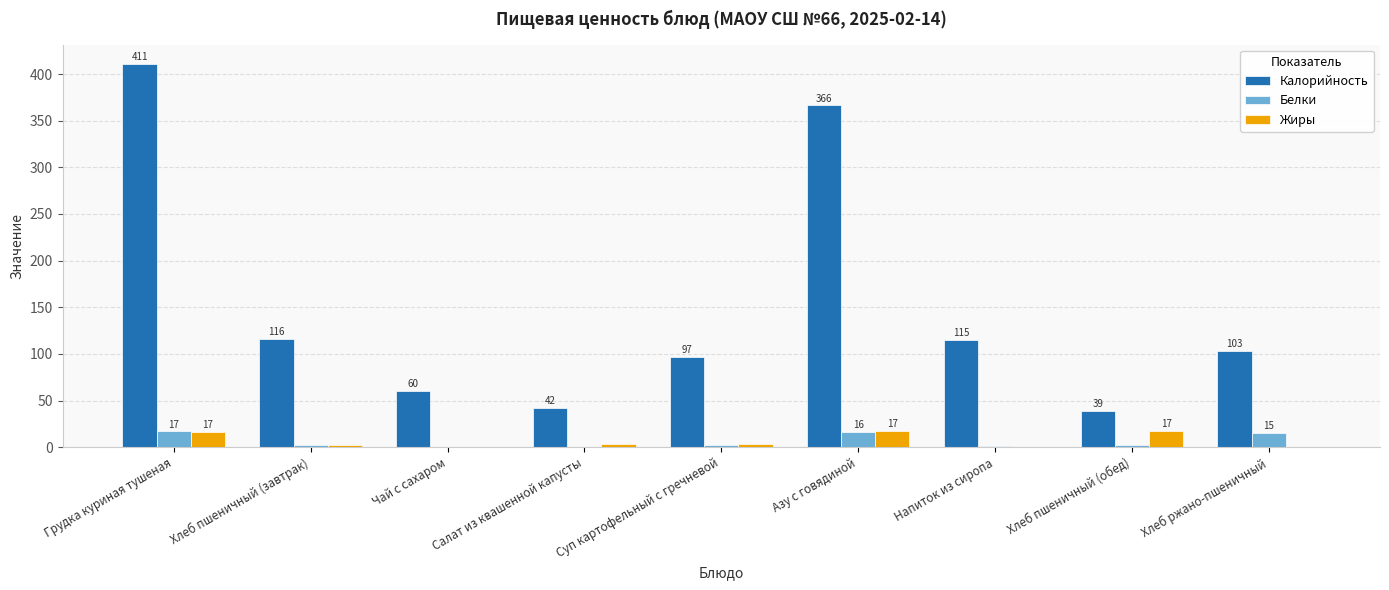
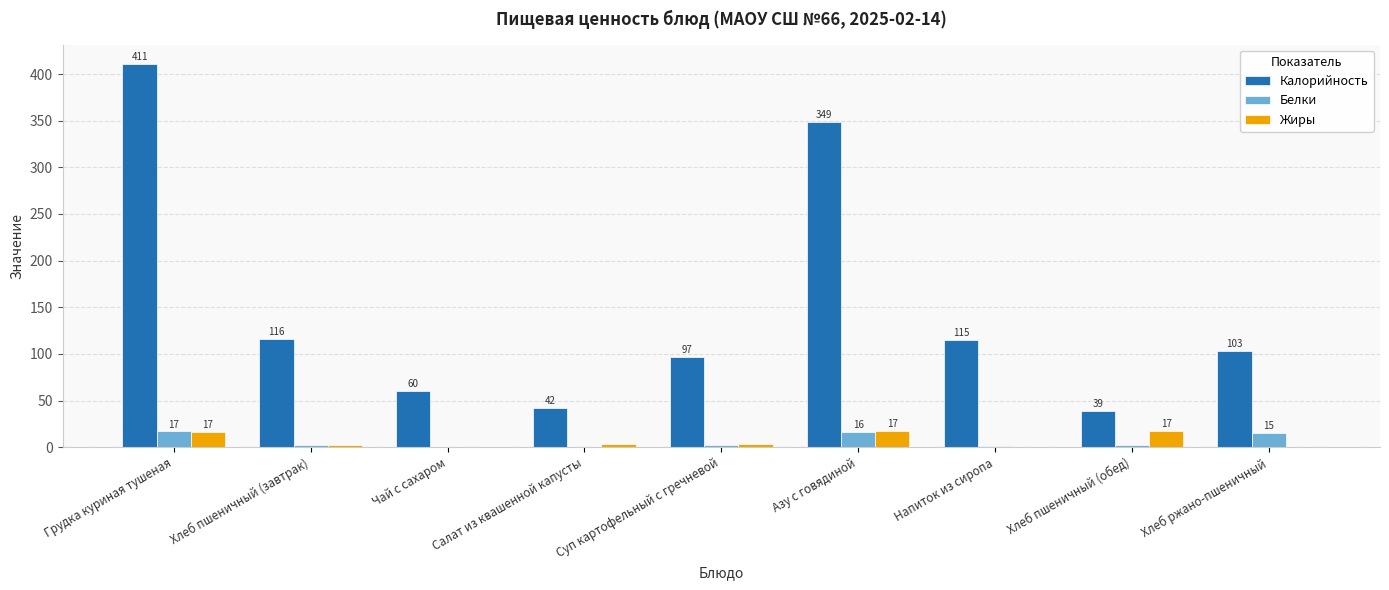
  {
    "Калорийность": {
      "Грудка куриная тушеная": 411,
      "Хлеб пшеничный (завтрак)": 116,
      "Чай с сахаром": 60,
      "Салат из квашенной капусты": 42,
      "Суп картофельный с гречневой": 97,
-     "Азу с говядиной": 366,
+     "Азу с говядиной": 349,
      "Напиток из сиропа": 115,
      "Хлеб пшеничный (обед)": 39,
      "Хлеб ржано-пшеничный": 103
    },
    "Белки": {
      "Грудка куриная тушеная": 17,
      "Азу с говядиной": 16,
      "Хлеб ржано-пшеничный": 15
    },
    "Жиры": {
      "Грудка куриная тушеная": 17,
      "Азу с говядиной": 17,
      "Хлеб пшеничный (обед)": 17
    }
  }
